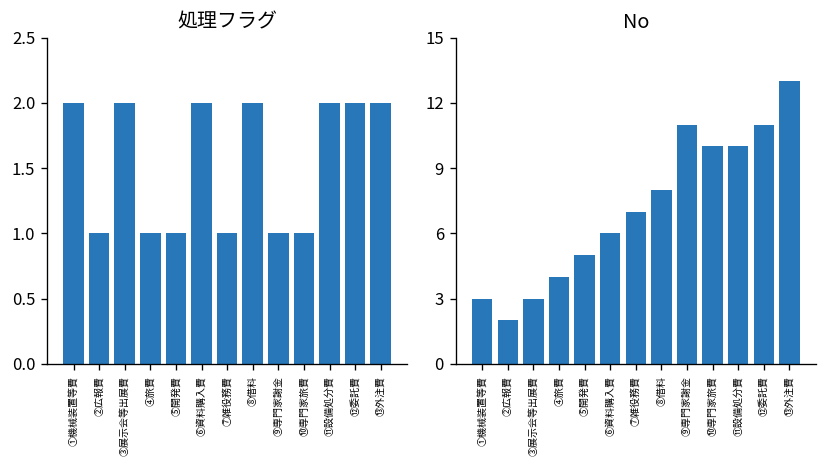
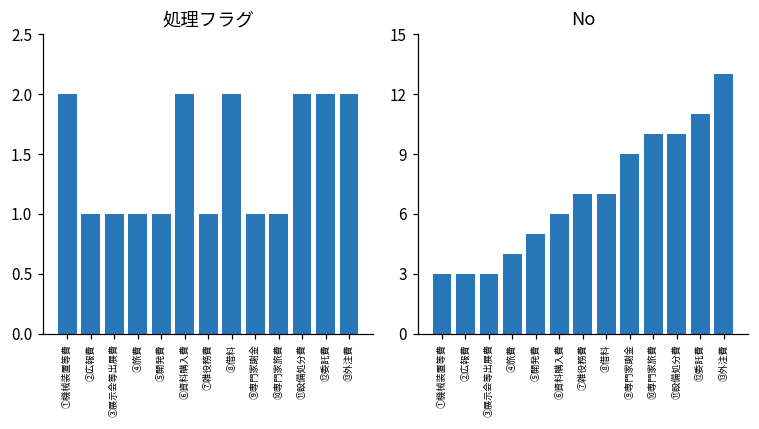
  {
    "処理フラグ": {
      "①機械装置等費": 2,
      "②広報費": 1,
-     "③展示会等出展費": 2,
+     "③展示会等出展費": 1,
      "④旅費": 1,
      "⑤開発費": 1,
      "⑥資料購入費": 2,
      "⑦雑役務費": 1,
      "⑧借料": 2,
      "⑨専門家謝金": 1,
      "⑩専門家旅費": 1,
      "⑪設備処分費": 2,
      "⑫委託費": 2,
      "⑬外注費": 2
    },
    "No": {
      "①機械装置等費": 3,
-     "②広報費": 2,
+     "②広報費": 3,
      "③展示会等出展費": 3,
      "④旅費": 4,
      "⑤開発費": 5,
      "⑥資料購入費": 6,
      "⑦雑役務費": 7,
-     "⑧借料": 8,
-     "⑨専門家謝金": 11,
+     "⑧借料": 7,
+     "⑨専門家謝金": 9,
      "⑩専門家旅費": 10,
      "⑪設備処分費": 10,
      "⑫委託費": 11,
      "⑬外注費": 13
    }
  }
